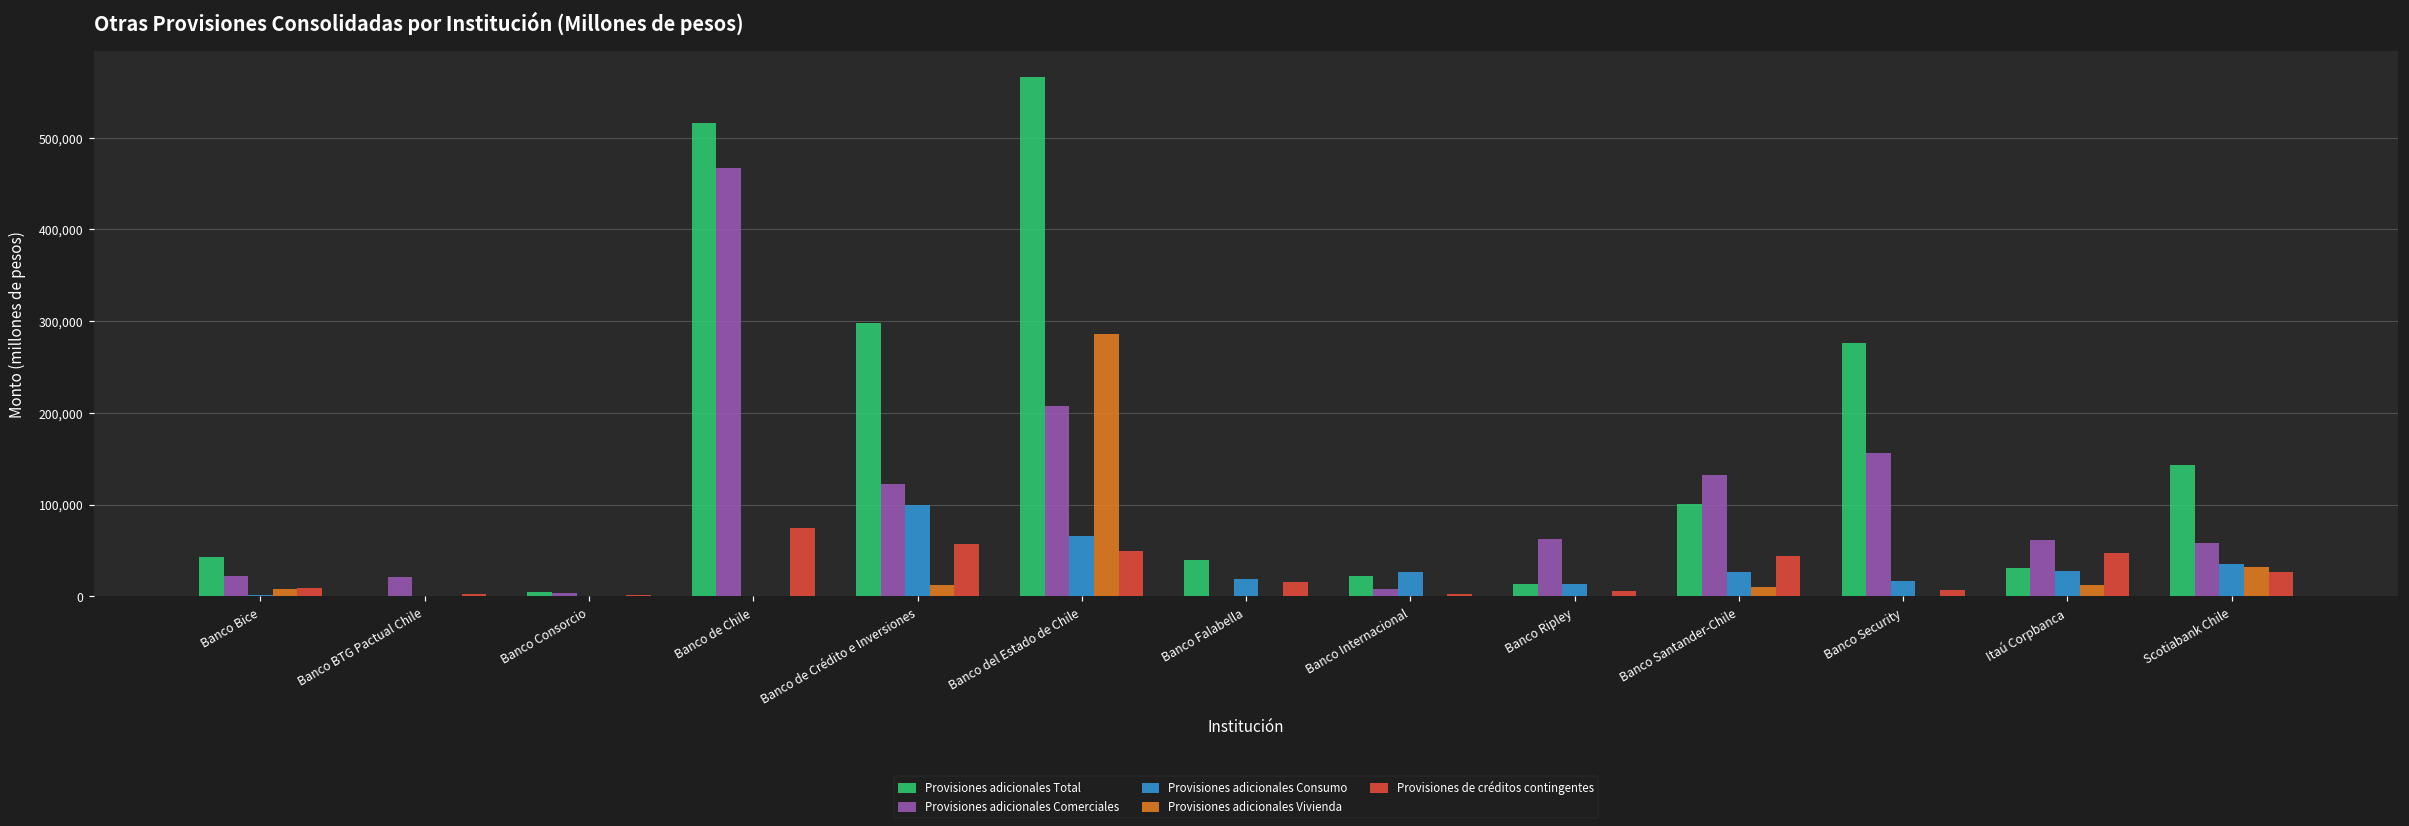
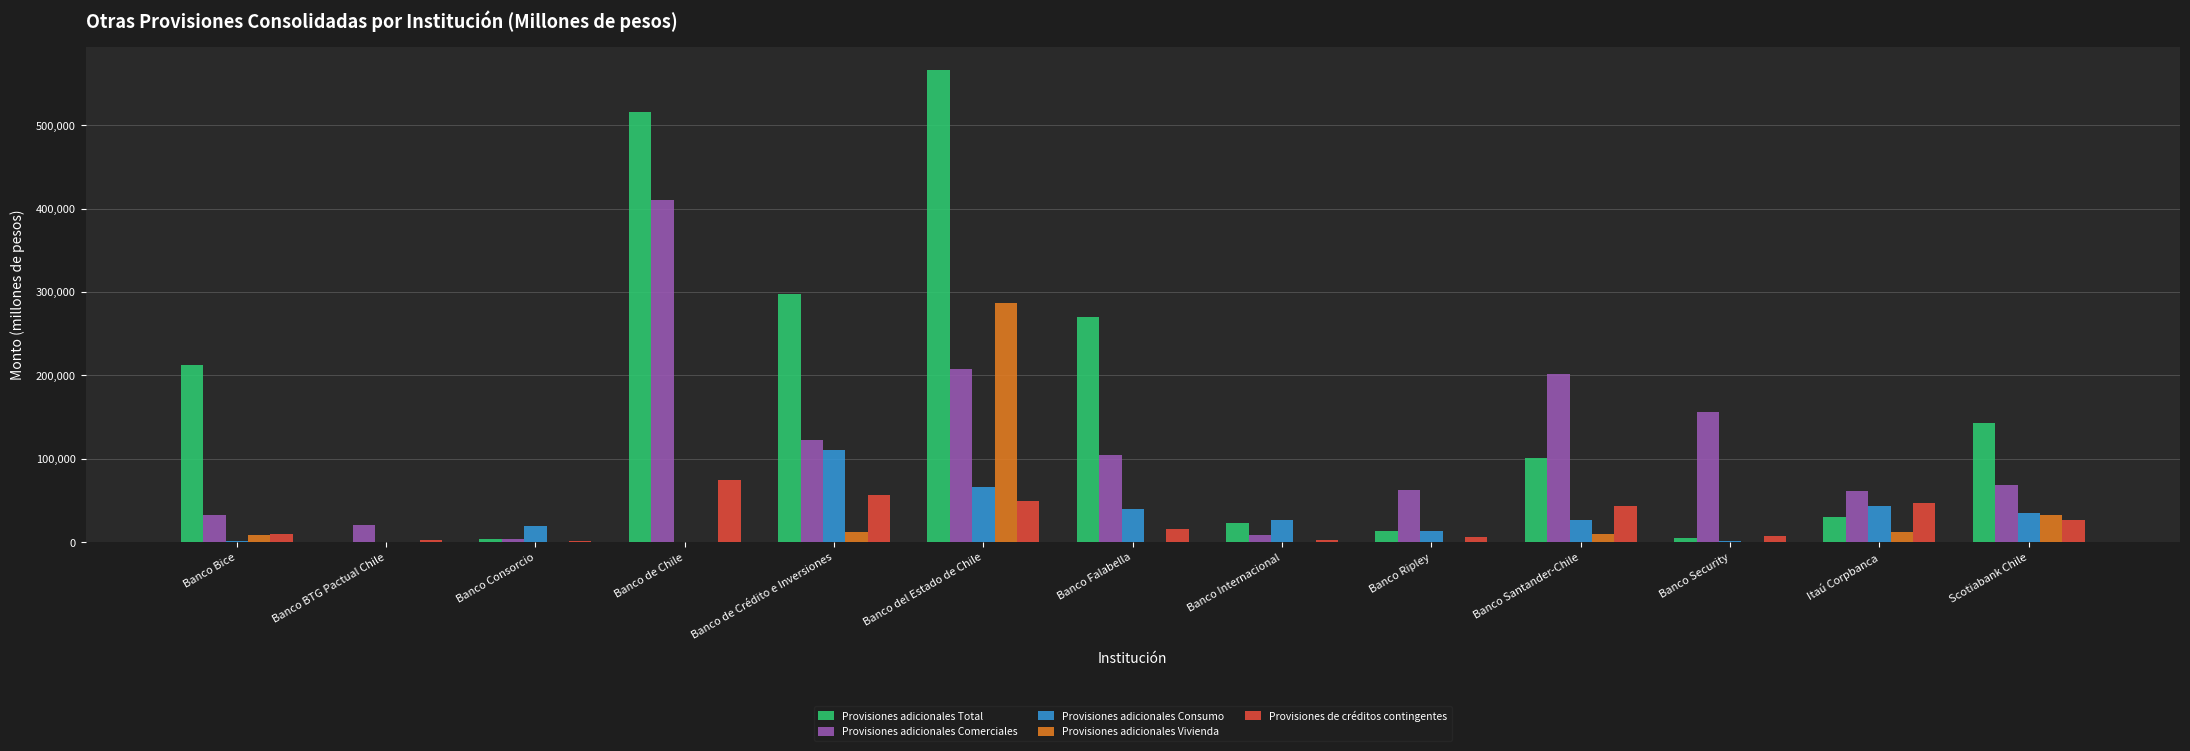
  {
    "Provisiones adicionales Total": {
-     "Banco Bice": "40,000",
+     "Banco Bice": "210,000",
      "Banco BTG Pactual Chile": "0",
      "Banco Consorcio": "0",
      "Banco de Chile": "520,000",
      "Banco de Crédito e Inversiones": "300,000",
      "Banco del Estado de Chile": "570,000",
-     "Banco Falabella": "40,000",
+     "Banco Falabella": "270,000",
      "Banco Internacional": "20,000",
      "Banco Ripley": "10,000",
      "Banco Santander-Chile": "100,000",
-     "Banco Security": "280,000",
+     "Banco Security": "10,000",
      "Itaú Corpbanca": "30,000",
      "Scotiabank Chile": "140,000"
    },
    "Provisiones adicionales Comerciales": {
-     "Banco Bice": "20,000",
+     "Banco Bice": "30,000",
      "Banco BTG Pactual Chile": "20,000",
      "Banco Consorcio": "0",
-     "Banco de Chile": "470,000",
+     "Banco de Chile": "410,000",
      "Banco de Crédito e Inversiones": "120,000",
      "Banco del Estado de Chile": "210,000",
-     "Banco Falabella": "0",
+     "Banco Falabella": "110,000",
      "Banco Internacional": "10,000",
      "Banco Ripley": "60,000",
-     "Banco Santander-Chile": "130,000",
+     "Banco Santander-Chile": "200,000",
      "Banco Security": "160,000",
      "Itaú Corpbanca": "60,000",
-     "Scotiabank Chile": "60,000"
+     "Scotiabank Chile": "70,000"
    },
    "Provisiones adicionales Consumo": {
      "Banco BTG Pactual Chile": "0",
-     "Banco Consorcio": "0",
+     "Banco Consorcio": "20,000",
      "Banco de Chile": "0",
-     "Banco de Crédito e Inversiones": "100,000",
+     "Banco de Crédito e Inversiones": "110,000",
      "Banco del Estado de Chile": "70,000",
-     "Banco Falabella": "20,000",
+     "Banco Falabella": "40,000",
      "Banco Internacional": "30,000",
      "Banco Ripley": "10,000",
      "Banco Santander-Chile": "30,000",
-     "Banco Security": "20,000",
-     "Itaú Corpbanca": "30,000",
+     "Banco Security": "0",
+     "Itaú Corpbanca": "40,000",
      "Scotiabank Chile": "40,000"
    }
  }
